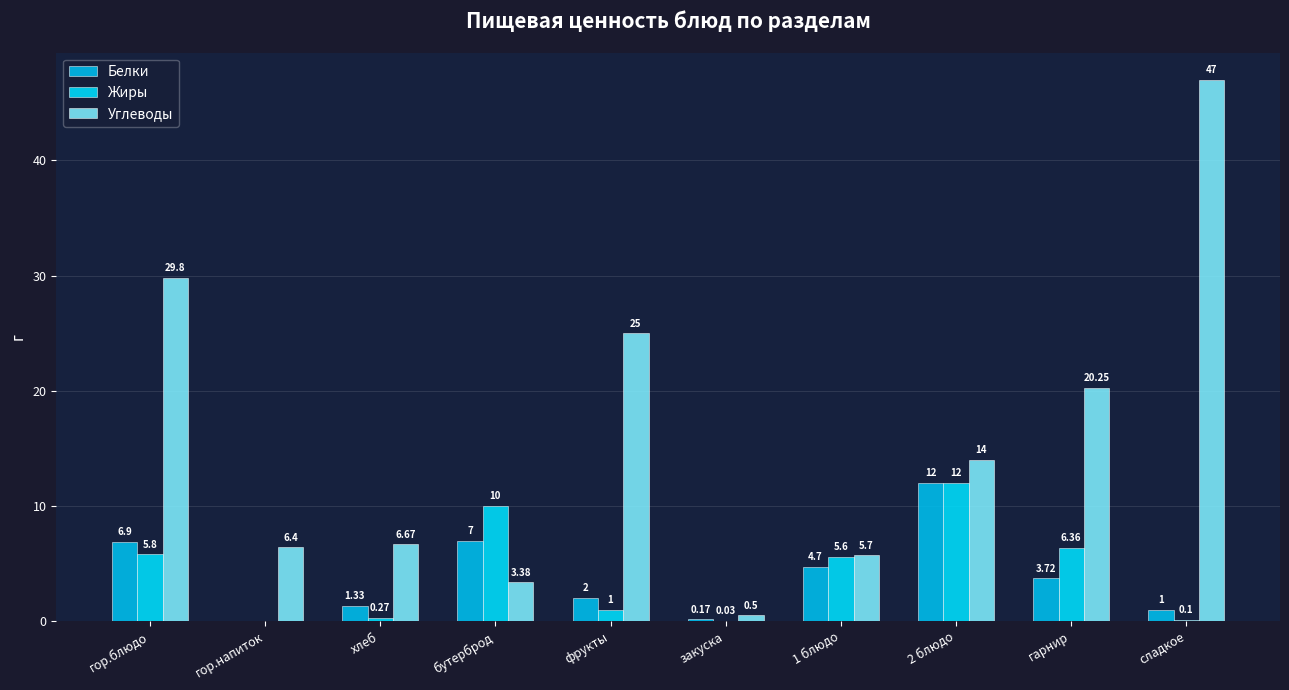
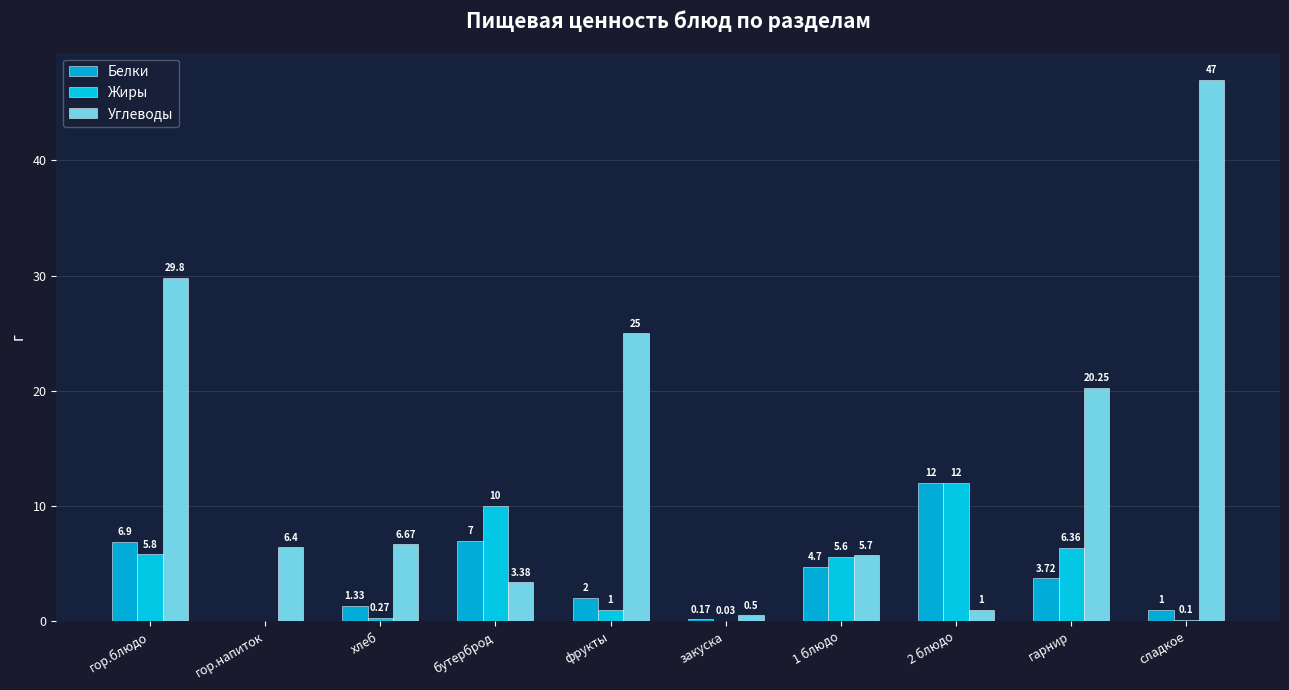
  {
    "Углеводы": {
      "гор.блюдо": 29.8,
      "гор.напиток": 6.4,
      "хлеб": 6.67,
      "бутерброд": 3.38,
      "фрукты": 25,
      "закуска": 0.5,
      "1 блюдо": 5.7,
-     "2 блюдо": 14,
+     "2 блюдо": 1,
      "гарнир": 20.25,
      "сладкое": 47
    }
  }
